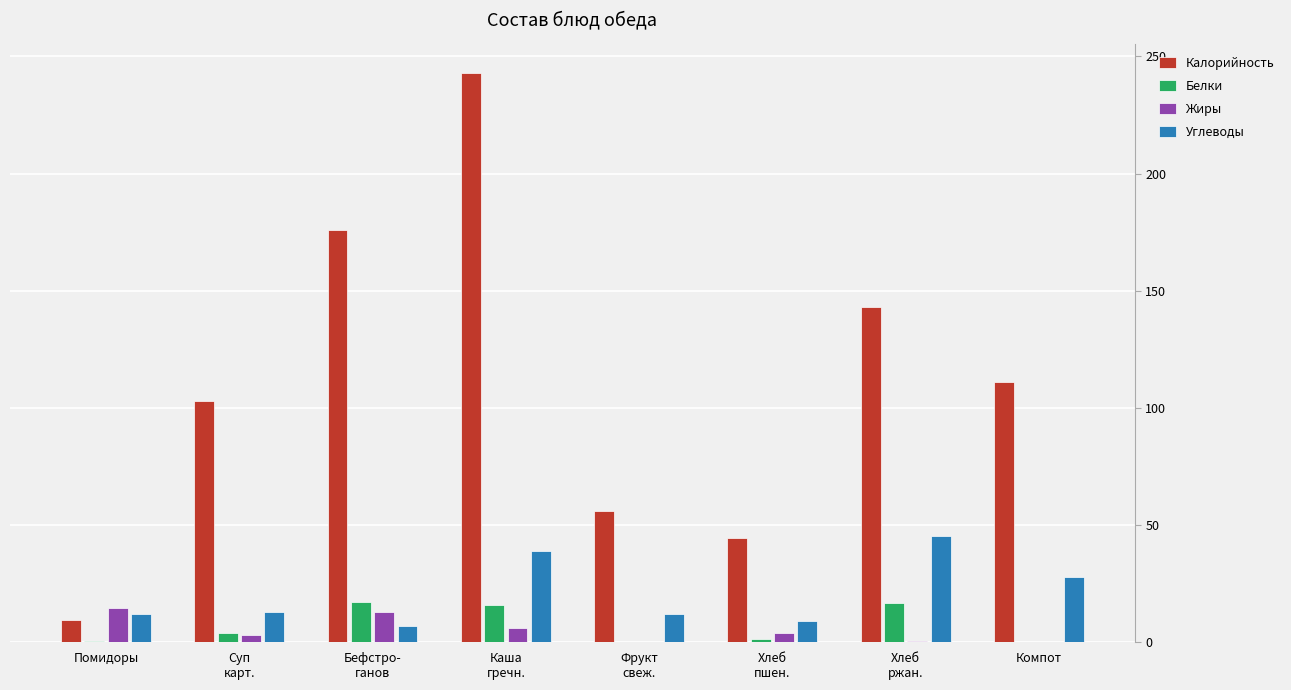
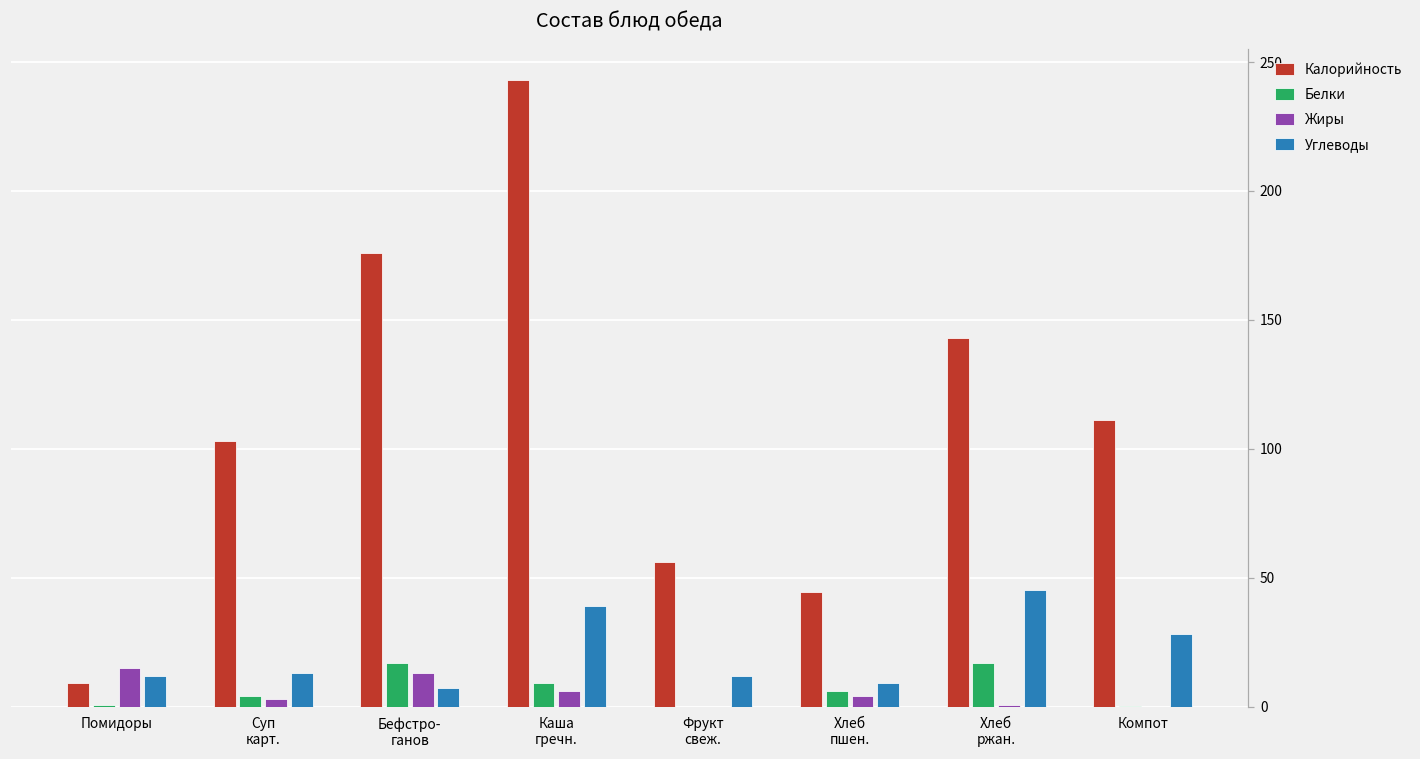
  {
    "Калорийность": {
      "Помидоры": 9,
      "Суп карт.": 103,
      "Бефстро- ганов": 176,
      "Каша гречн.": 243,
      "Фрукт свеж.": 56,
      "Хлеб пшен.": 45,
      "Хлеб ржан.": 143,
      "Компот": 111
    },
    "Белки": {
      "Суп карт.": 4,
      "Бефстро- ганов": 17,
-     "Каша гречн.": 16,
+     "Каша гречн.": 9,
      "Фрукт свеж.": 0,
-     "Хлеб пшен.": 2,
+     "Хлеб пшен.": 6,
      "Хлеб ржан.": 17
    },
    "Жиры": {
      "Помидоры": 15,
      "Суп карт.": 3,
      "Бефстро- ганов": 13,
      "Каша гречн.": 6,
      "Фрукт свеж.": 0,
      "Хлеб пшен.": 4,
      "Компот": 0
    },
    "Углеводы": {
      "Помидоры": 12,
      "Суп карт.": 13,
      "Бефстро- ганов": 7,
      "Каша гречн.": 39,
      "Фрукт свеж.": 12,
      "Хлеб пшен.": 9,
      "Хлеб ржан.": 45,
      "Компот": 28
    }
  }
